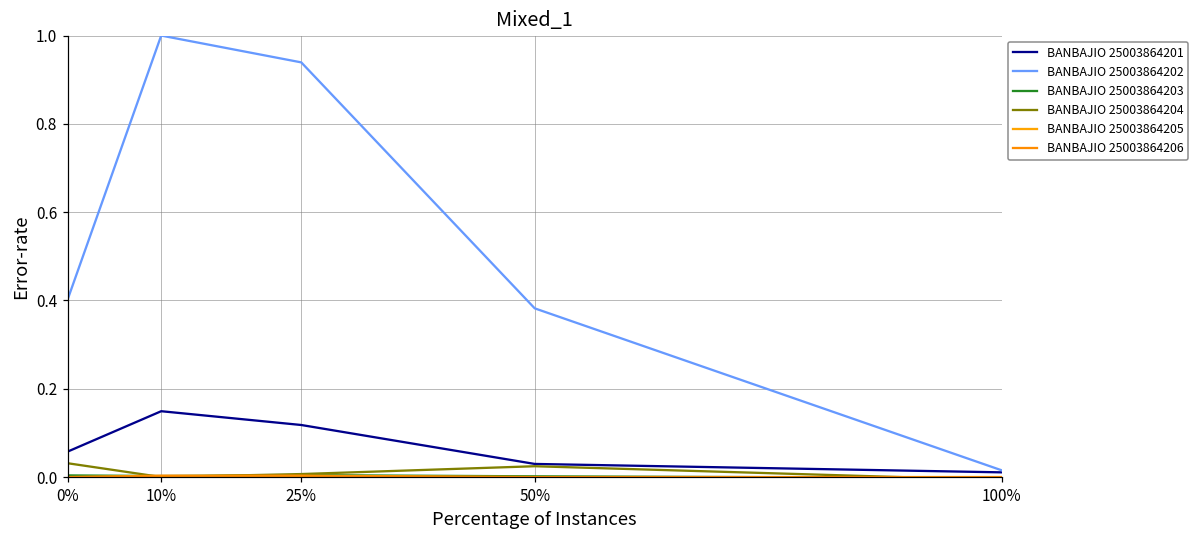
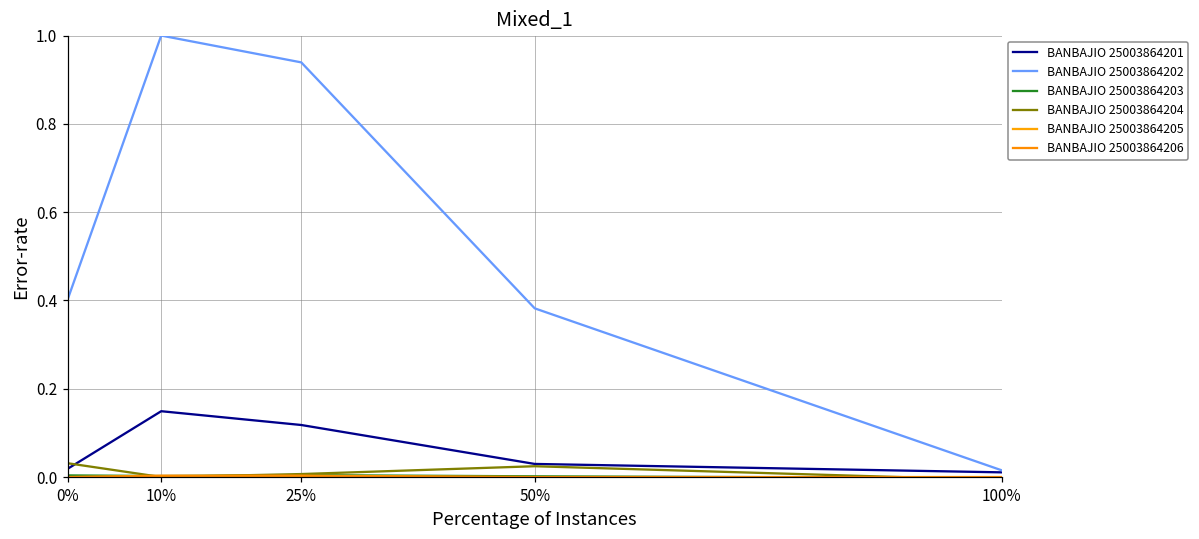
  {
    "BANBAJIO 25003864201": {
-     "0%": 0.06,
+     "0%": 0.02,
      "10%": 0.15,
      "25%": 0.12
    },
    "BANBAJIO 25003864202": {
      "0%": 0.40,
      "10%": 1.00,
      "25%": 0.94,
      "50%": 0.38
    },
    "BANBAJIO 25003864204": {
      "0%": 0.03
    }
  }
